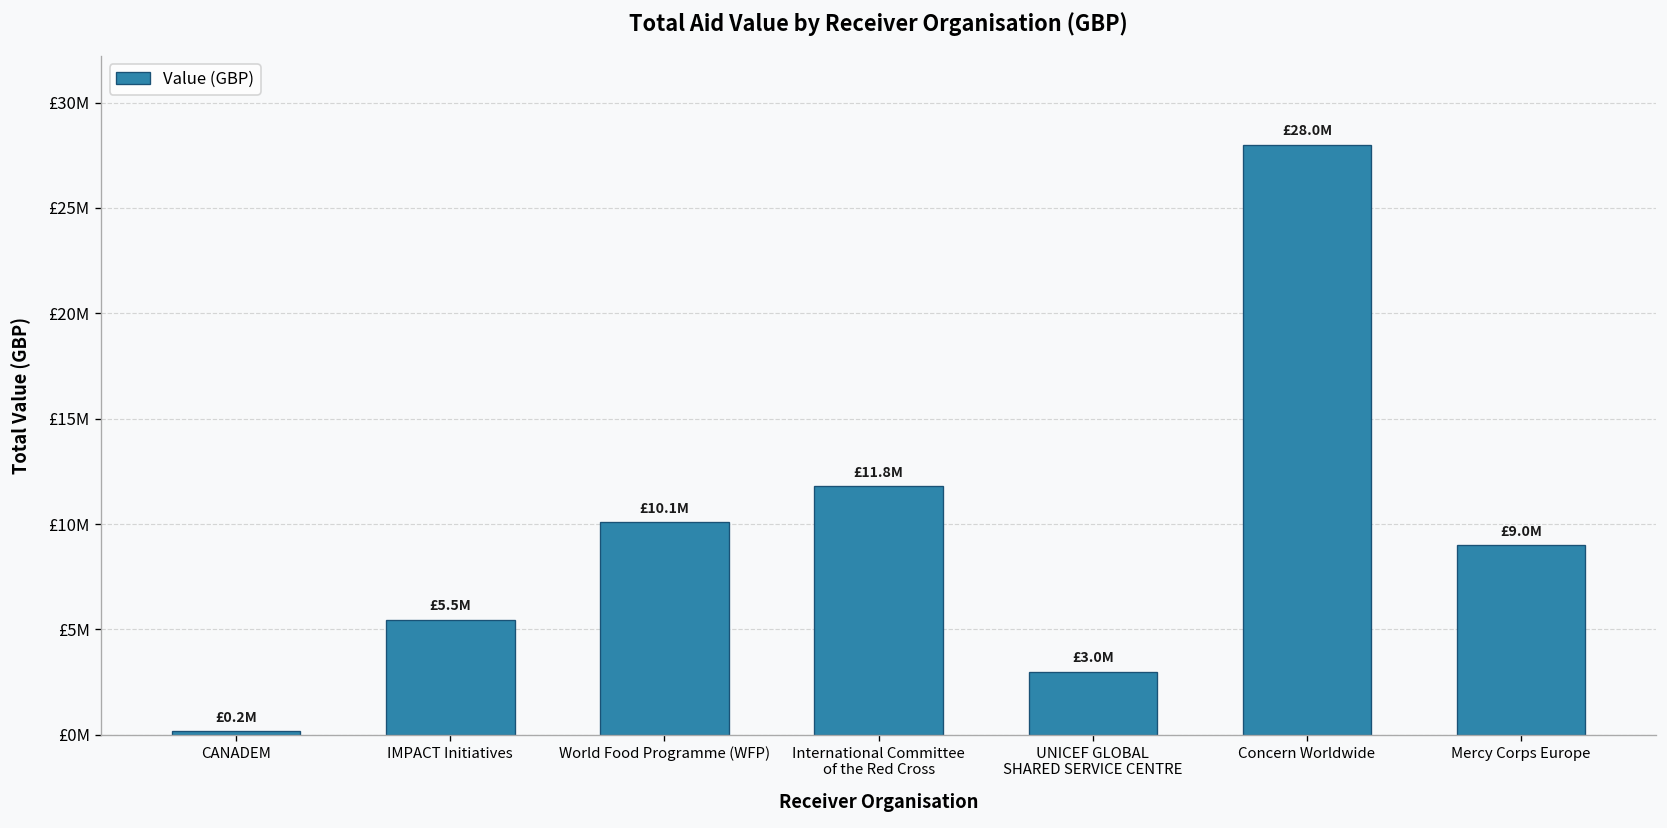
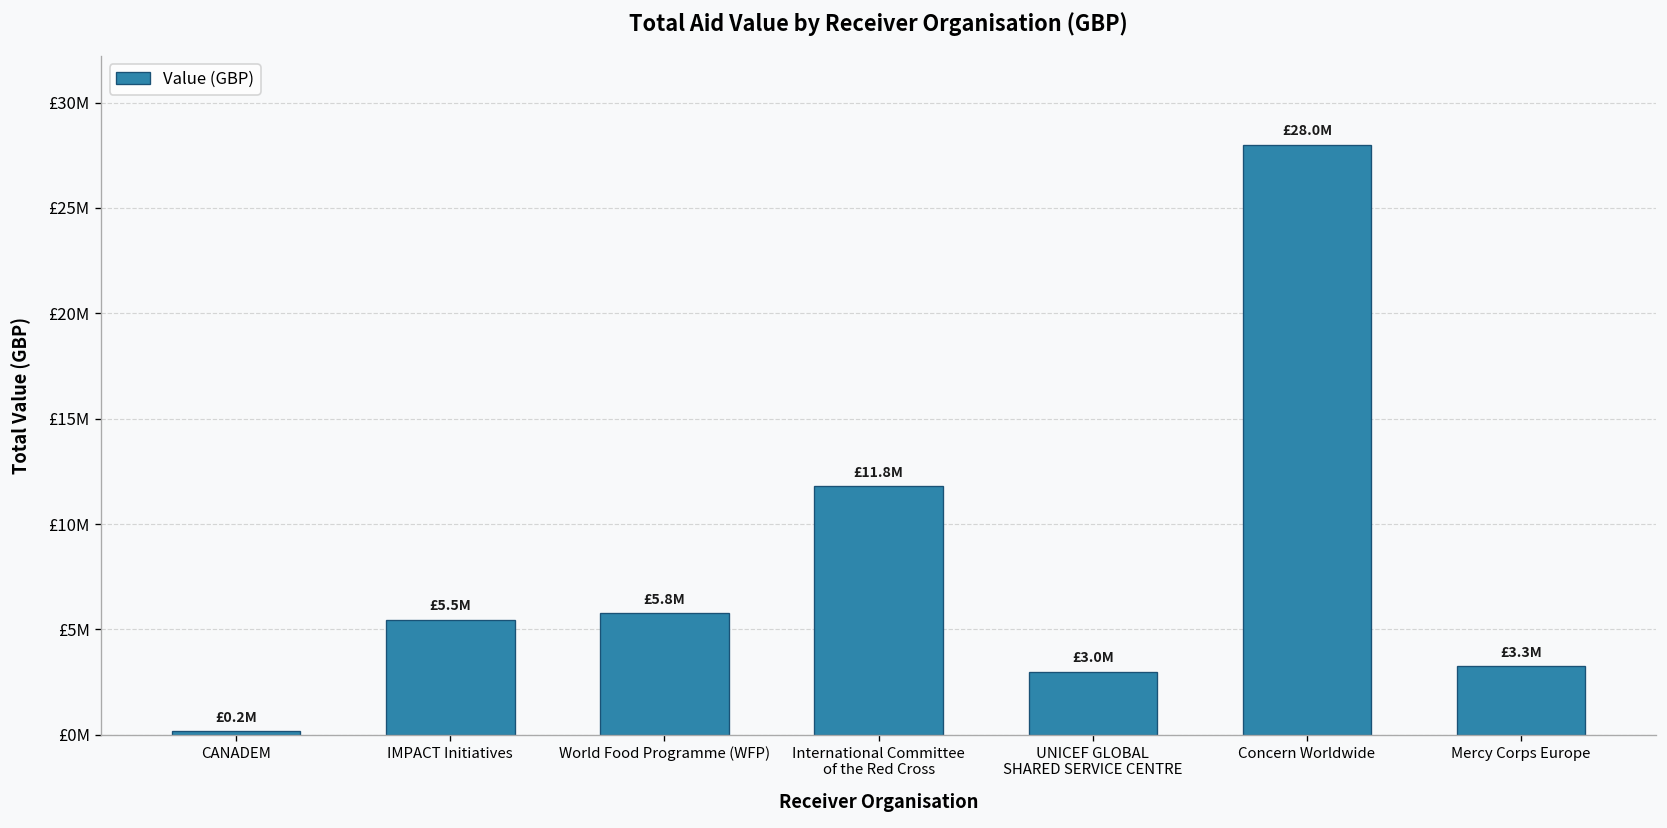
  {
    "CANADEM": "£0.2M",
    "IMPACT Initiatives": "£5.5M",
-   "World Food Programme (WFP)": "£10.1M",
+   "World Food Programme (WFP)": "£5.8M",
    "International Committee of the Red Cross": "£11.8M",
    "UNICEF GLOBAL SHARED SERVICE CENTRE": "£3.0M",
    "Concern Worldwide": "£28.0M",
-   "Mercy Corps Europe": "£9.0M"
+   "Mercy Corps Europe": "£3.3M"
  }
